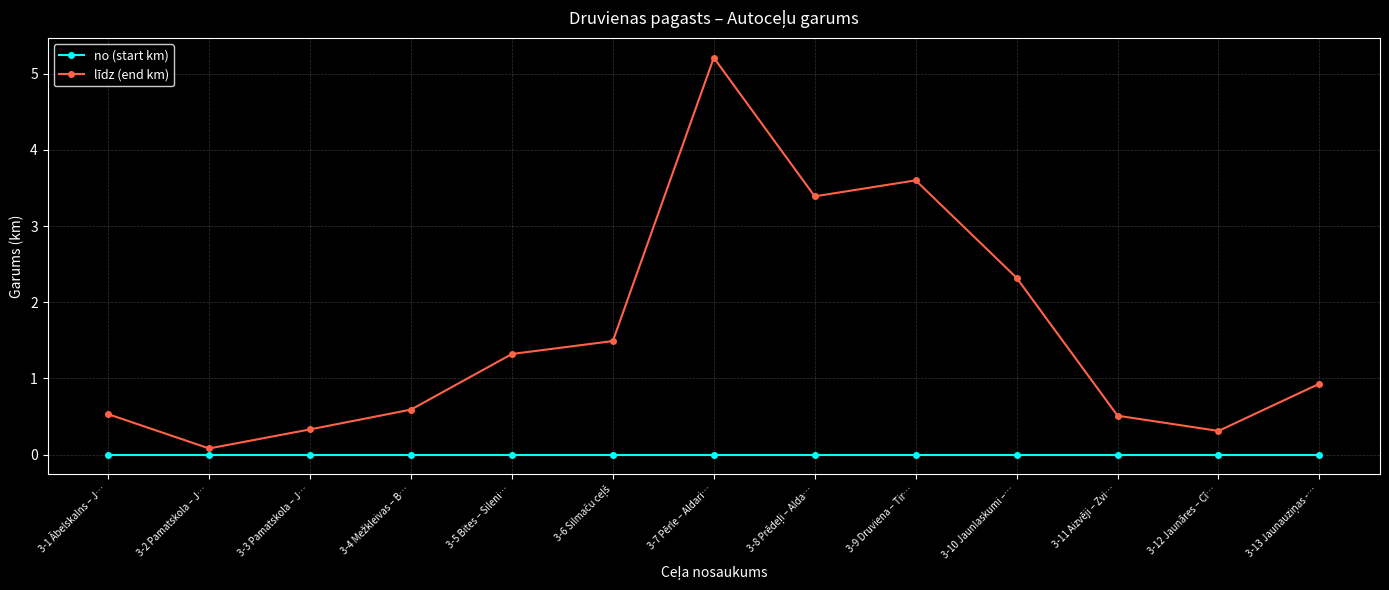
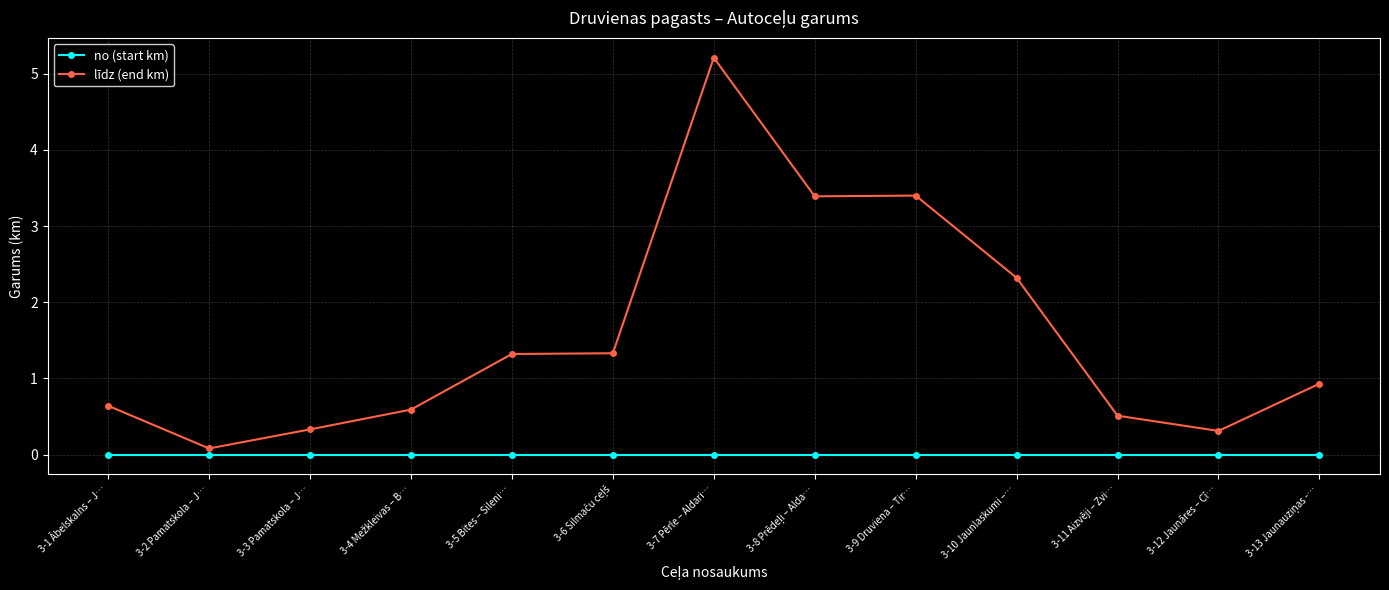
  {
    "no (start km)": {
      "3-1 Ābelskalns – J…": 0.0,
      "3-2 Pamatskola – J…": 0.0,
      "3-3 Pamatskola – J…": 0.0,
      "3-4 Mežkleivas – B…": 0.0,
      "3-5 Bites – Sileni…": 0.0,
      "3-6 Silmaču ceļš": 0.0,
      "3-7 Pērle – Aldari…": 0.0,
      "3-8 Prēdeļi – Alda…": 0.0,
      "3-9 Druviena – Tir…": 0.0,
      "3-10 Jaunlaskumi –…": 0.0,
      "3-11 Aizvēji – Zvi…": 0.0,
      "3-12 Jaunāres – Cī…": 0.0,
      "3-13 Jaunauziņas -…": 0.0
    },
    "līdz (end km)": {
-     "3-1 Ābelskalns – J…": 0.5,
+     "3-1 Ābelskalns – J…": 0.6,
      "3-2 Pamatskola – J…": 0.1,
      "3-3 Pamatskola – J…": 0.3,
      "3-4 Mežkleivas – B…": 0.6,
      "3-5 Bites – Sileni…": 1.3,
-     "3-6 Silmaču ceļš": 1.5,
+     "3-6 Silmaču ceļš": 1.3,
      "3-7 Pērle – Aldari…": 5.2,
      "3-8 Prēdeļi – Alda…": 3.4,
-     "3-9 Druviena – Tir…": 3.6,
+     "3-9 Druviena – Tir…": 3.4,
      "3-10 Jaunlaskumi –…": 2.3,
      "3-11 Aizvēji – Zvi…": 0.5,
      "3-12 Jaunāres – Cī…": 0.3,
      "3-13 Jaunauziņas -…": 0.9
    }
  }
